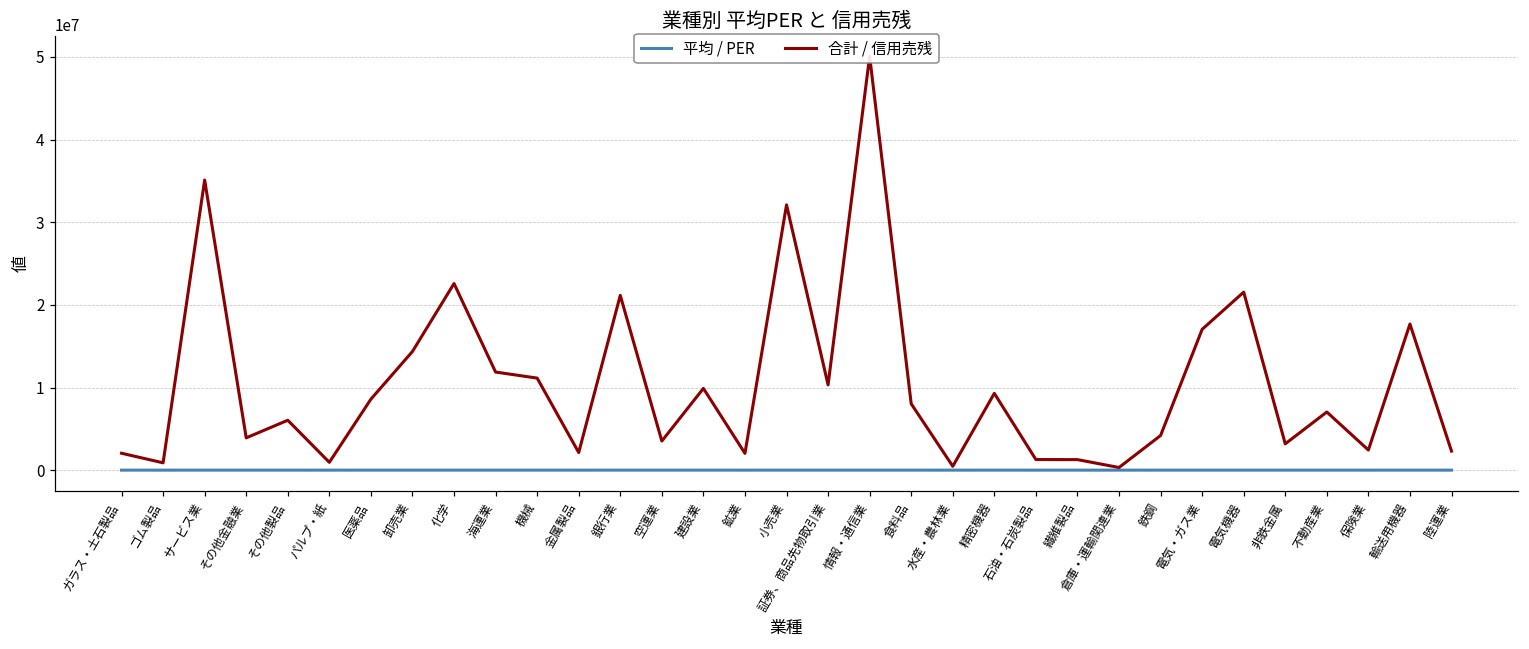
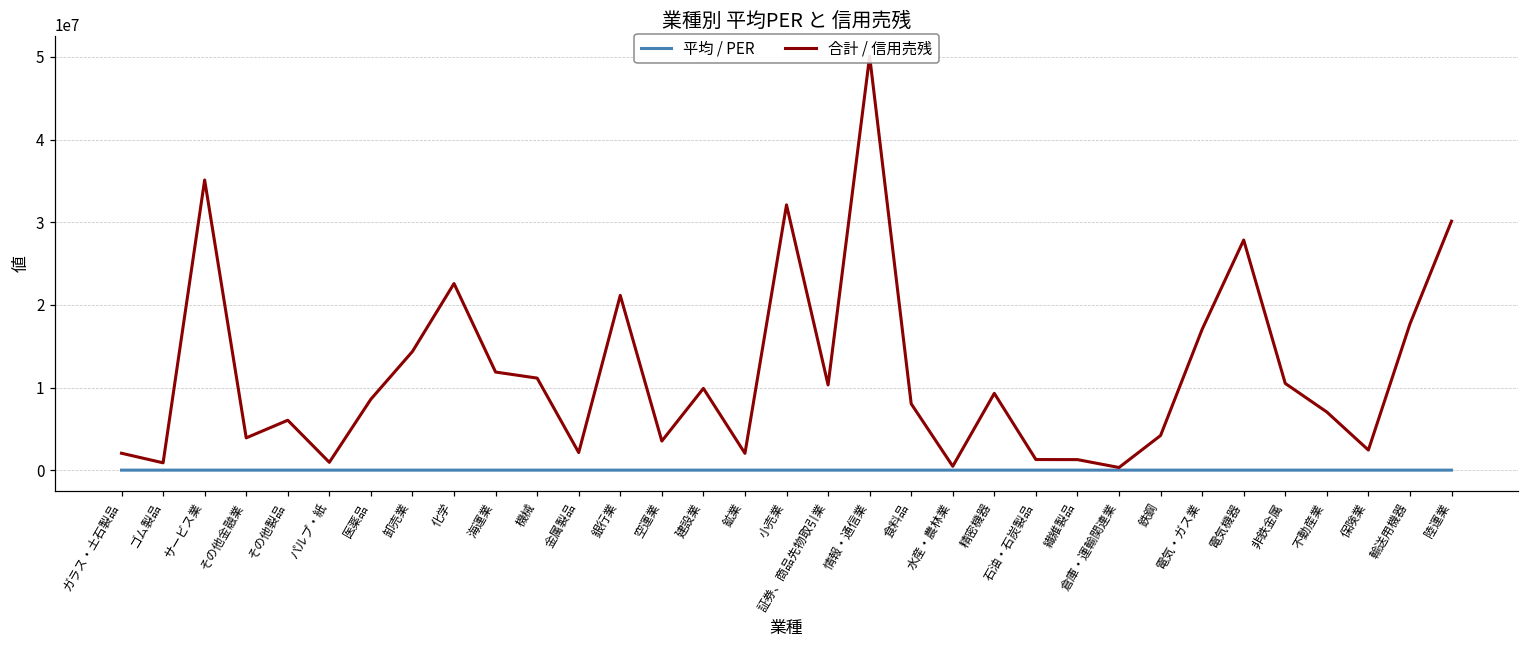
  {
    "平均 / PER": {
      "ガラス・土石製品": 0,
      "ゴム製品": 0,
      "サービス業": 0,
      "その他金融業": 0,
      "その他製品": 0,
      "パルプ・紙": 0,
      "医薬品": 0,
      "卸売業": 0,
      "化学": 0,
      "海運業": 0,
      "機械": 0,
      "金属製品": 0,
      "銀行業": 0,
      "空運業": 0,
      "建設業": 0,
      "鉱業": 0,
      "小売業": 0,
      "証券、商品先物取引業": 0,
      "情報・通信業": 0,
      "食料品": 0,
      "水産・農林業": 0,
      "精密機器": 0,
      "石油・石炭製品": 0,
      "繊維製品": 0,
      "鉄鋼": 0,
      "電気・ガス業": 0,
      "電気機器": 0,
      "非鉄金属": 0,
      "不動産業": 0,
      "保険業": 0,
      "輸送用機器": 0,
      "陸運業": 0
    },
    "合計 / 信用売残": {
      "ガラス・土石製品": 2000000,
      "ゴム製品": 1000000,
      "サービス業": 35000000,
      "その他金融業": 4000000,
      "その他製品": 6000000,
      "パルプ・紙": 1000000,
      "医薬品": 9000000,
      "卸売業": 14000000,
      "化学": 23000000,
      "海運業": 12000000,
      "機械": 11000000,
      "金属製品": 2000000,
      "銀行業": 21000000,
      "空運業": 4000000,
      "建設業": 10000000,
      "鉱業": 2000000,
      "小売業": 32000000,
      "証券、商品先物取引業": 10000000,
      "食料品": 8000000,
      "水産・農林業": 0,
      "精密機器": 9000000,
      "石油・石炭製品": 1000000,
      "繊維製品": 1000000,
      "鉄鋼": 4000000,
      "電気・ガス業": 17000000,
-     "電気機器": 22000000,
-     "非鉄金属": 3000000,
+     "電気機器": 28000000,
+     "非鉄金属": 10000000,
      "不動産業": 7000000,
      "保険業": 2000000,
      "輸送用機器": 18000000,
-     "陸運業": 2000000
+     "陸運業": 30000000
    }
  }
